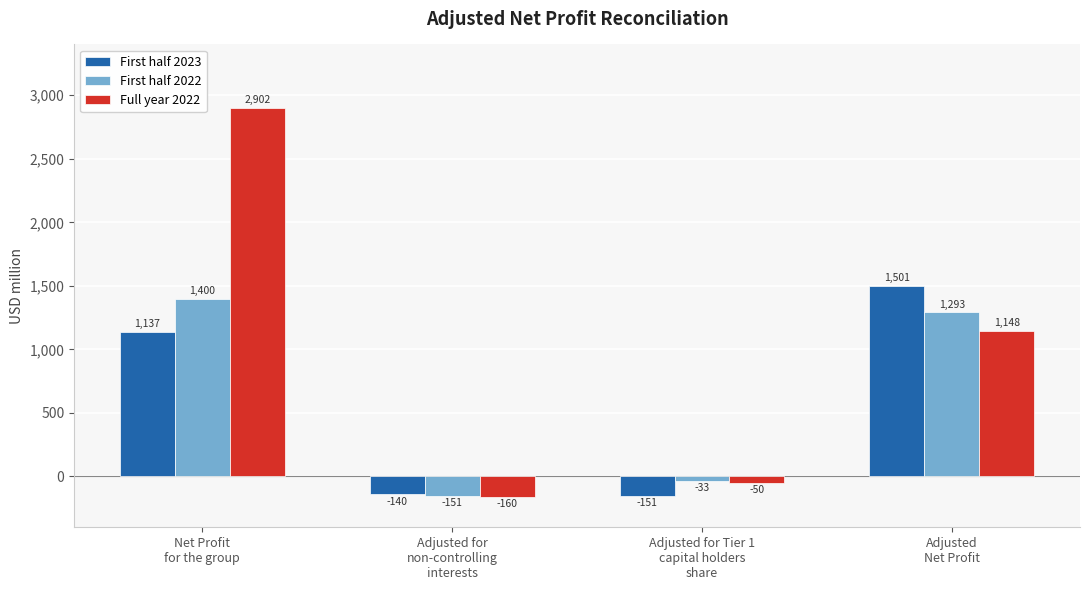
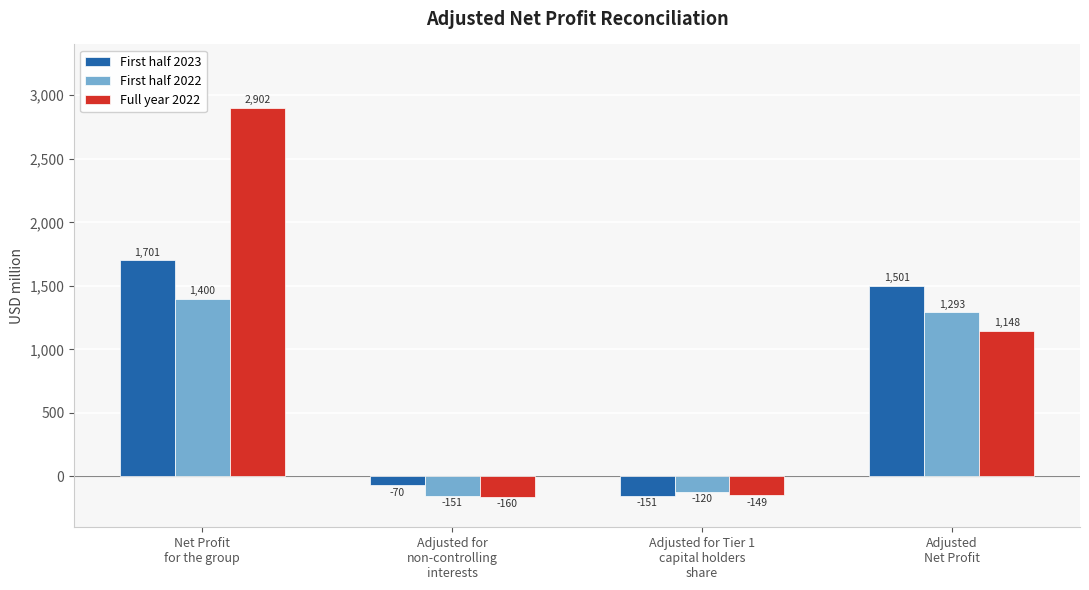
  {
    "First half 2023": {
-     "Net Profit for the group": "1,137",
-     "Adjusted for non-controlling interests": "-140",
+     "Net Profit for the group": "1,701",
+     "Adjusted for non-controlling interests": "-70",
      "Adjusted for Tier 1 capital holders share": "-151",
      "Adjusted Net Profit": "1,501"
    },
    "First half 2022": {
      "Net Profit for the group": "1,400",
      "Adjusted for non-controlling interests": "-151",
-     "Adjusted for Tier 1 capital holders share": "-33",
+     "Adjusted for Tier 1 capital holders share": "-120",
      "Adjusted Net Profit": "1,293"
    },
    "Full year 2022": {
      "Net Profit for the group": "2,902",
      "Adjusted for non-controlling interests": "-160",
-     "Adjusted for Tier 1 capital holders share": "-50",
+     "Adjusted for Tier 1 capital holders share": "-149",
      "Adjusted Net Profit": "1,148"
    }
  }
